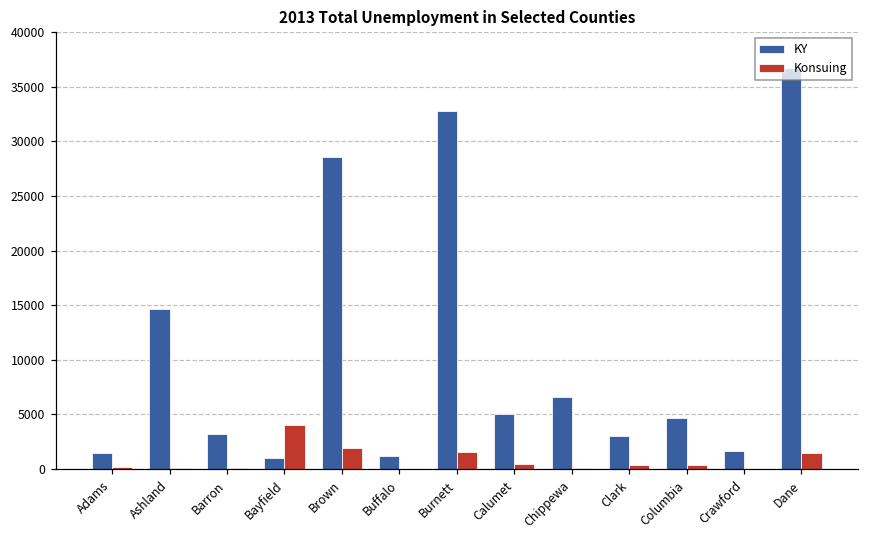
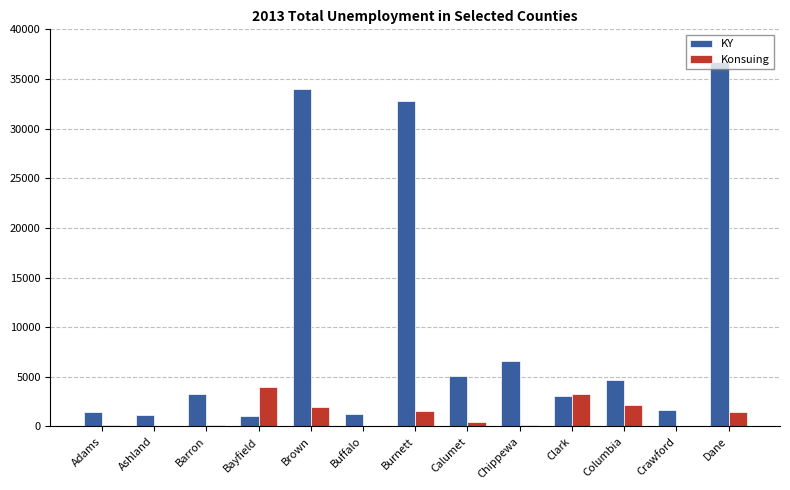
  {
    "KY": {
      "Adams": 1000,
-     "Ashland": 15000,
+     "Ashland": 1000,
      "Barron": 3000,
      "Bayfield": 1000,
-     "Brown": 29000,
+     "Brown": 34000,
      "Buffalo": 1000,
      "Burnett": 33000,
      "Calumet": 5000,
      "Chippewa": 7000,
      "Clark": 3000,
      "Columbia": 5000,
      "Crawford": 2000
    },
    "Konsuing": {
      "Bayfield": 4000,
      "Brown": 2000,
      "Burnett": 2000,
      "Calumet": 0,
-     "Clark": 0,
-     "Columbia": 0,
+     "Clark": 3000,
+     "Columbia": 2000,
      "Dane": 1000
    }
  }
